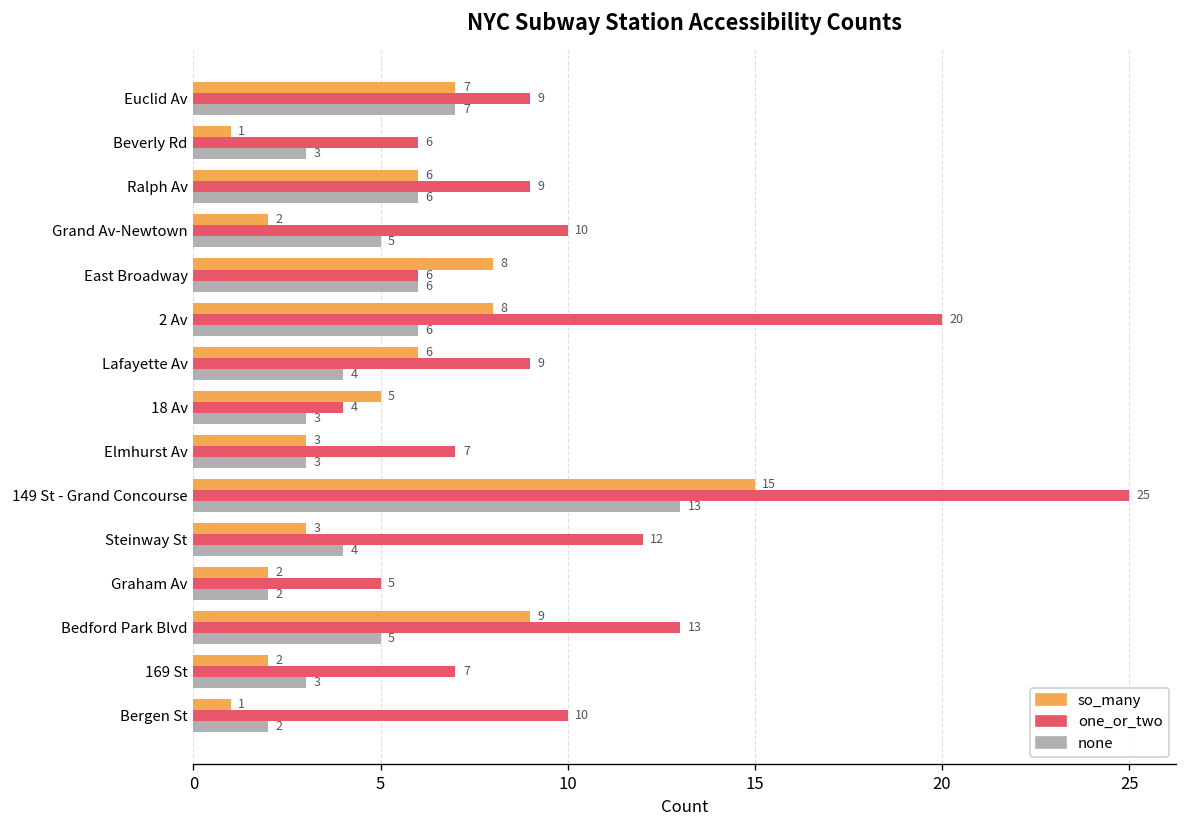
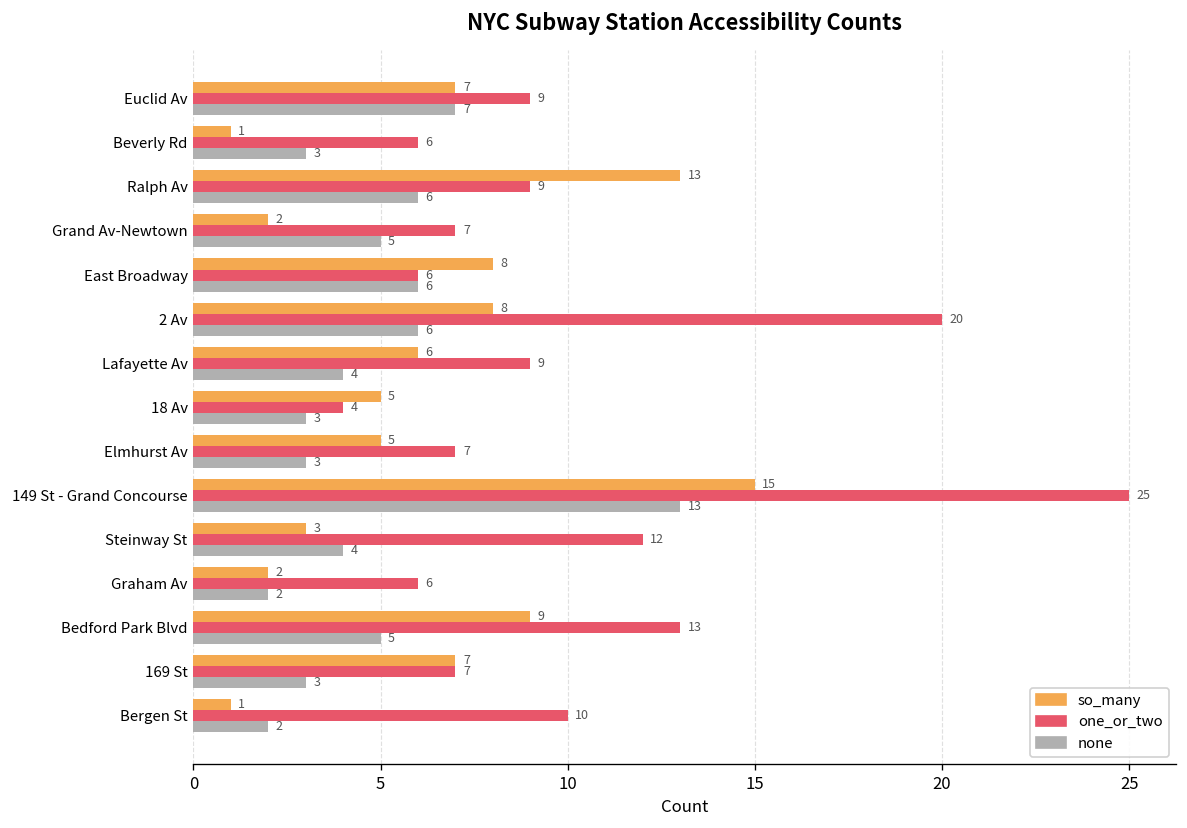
  {
    "so_many": {
      "Euclid Av": 7,
      "Beverly Rd": 1,
-     "Ralph Av": 6,
+     "Ralph Av": 13,
      "Grand Av-Newtown": 2,
      "East Broadway": 8,
      "2 Av": 8,
      "Lafayette Av": 6,
      "18 Av": 5,
-     "Elmhurst Av": 3,
+     "Elmhurst Av": 5,
      "149 St - Grand Concourse": 15,
      "Steinway St": 3,
      "Graham Av": 2,
      "Bedford Park Blvd": 9,
-     "169 St": 2,
+     "169 St": 7,
      "Bergen St": 1
    },
    "one_or_two": {
      "Euclid Av": 9,
      "Beverly Rd": 6,
      "Ralph Av": 9,
-     "Grand Av-Newtown": 10,
+     "Grand Av-Newtown": 7,
      "East Broadway": 6,
      "2 Av": 20,
      "Lafayette Av": 9,
      "18 Av": 4,
      "Elmhurst Av": 7,
      "149 St - Grand Concourse": 25,
      "Steinway St": 12,
-     "Graham Av": 5,
+     "Graham Av": 6,
      "Bedford Park Blvd": 13,
      "169 St": 7,
      "Bergen St": 10
    },
    "none": {
      "Euclid Av": 7,
      "Beverly Rd": 3,
      "Ralph Av": 6,
      "Grand Av-Newtown": 5,
      "East Broadway": 6,
      "2 Av": 6,
      "Lafayette Av": 4,
      "18 Av": 3,
      "Elmhurst Av": 3,
      "149 St - Grand Concourse": 13,
      "Steinway St": 4,
      "Graham Av": 2,
      "Bedford Park Blvd": 5,
      "169 St": 3,
      "Bergen St": 2
    }
  }
